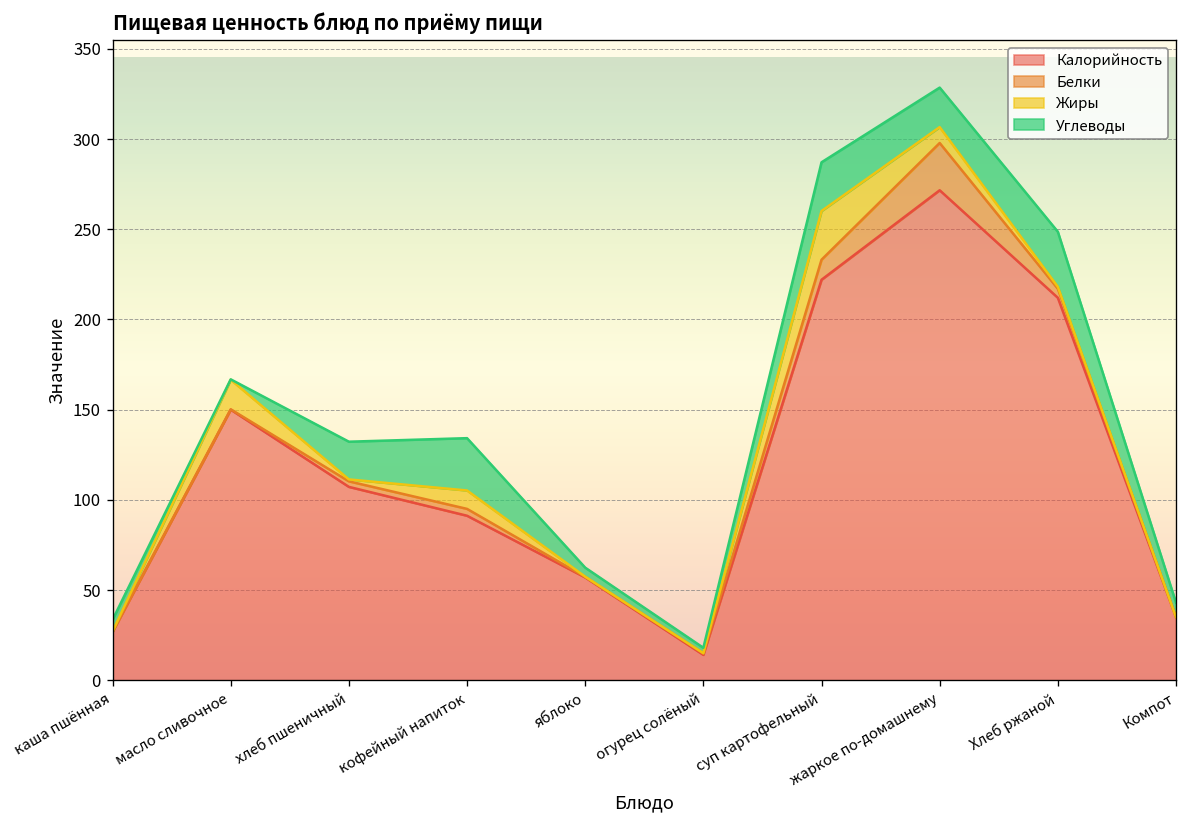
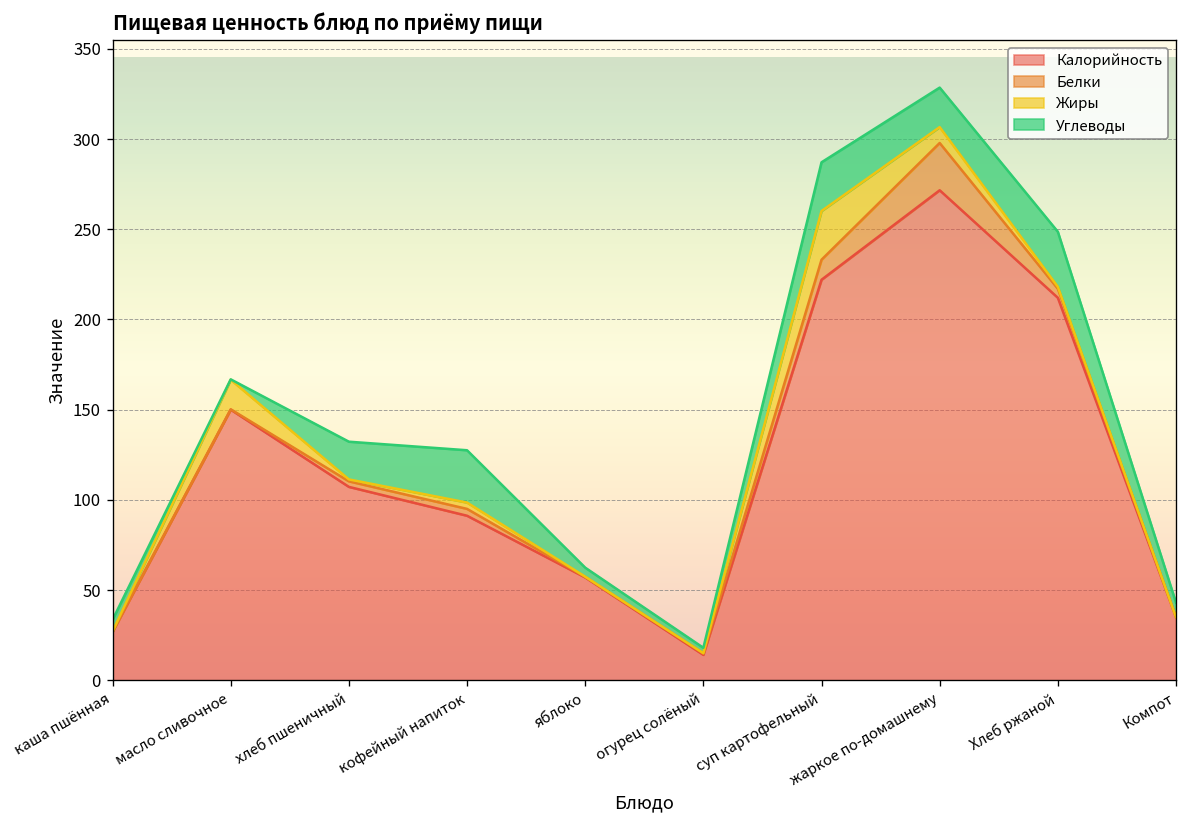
  {
    "Жиры": {
-     "кофейный напиток": 10,
+     "кофейный напиток": 4,
      "суп картофельный": 27,
      "жаркое по-домашнему": 9
    },
    "Углеводы": {
      "каша пшённая": 7,
      "хлеб пшеничный": 21,
      "кофейный напиток": 29,
      "яблоко": 5,
      "огурец солёный": 3,
      "суп картофельный": 27,
      "жаркое по-домашнему": 22,
      "Хлеб ржаной": 31,
      "Компот": 8
    }
  }
